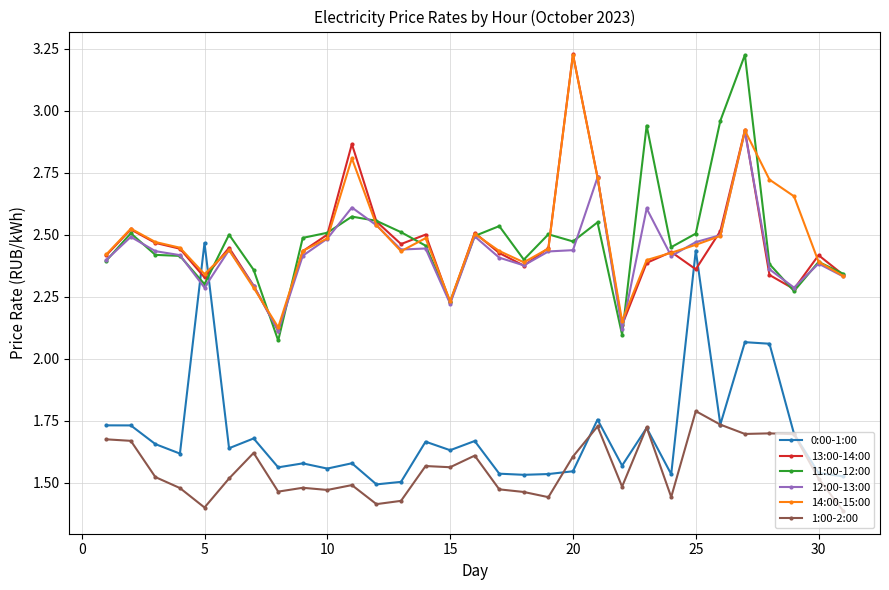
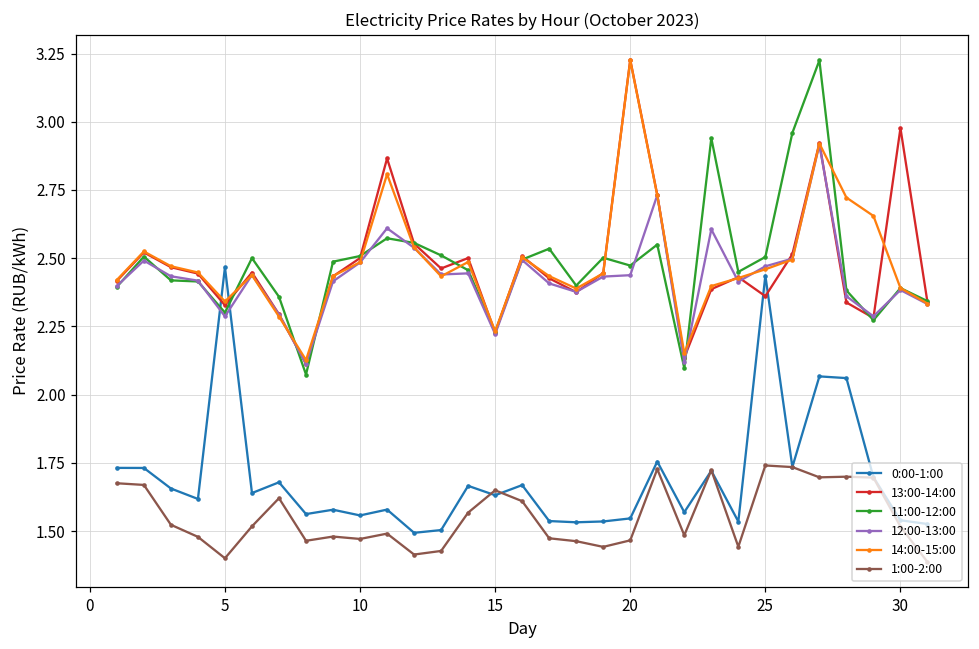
  {
    "0:00-1:00": {
      "5": 2.47,
      "10": 1.56,
      "15": 1.63,
      "20": 1.55,
      "25": 2.44
    },
    "13:00-14:00": {
      "5": 2.33,
      "25": 2.36,
-     "30": 2.42
+     "30": 2.98
    },
    "11:00-12:00": {
      "5": 2.30,
      "20": 2.47,
      "25": 2.50
    },
    "12:00-13:00": {
      "5": 2.29,
      "20": 2.44,
      "25": 2.47
    },
    "14:00-15:00": {
      "5": 2.34,
      "25": 2.46
    },
    "1:00-2:00": {
      "5": 1.40,
      "10": 1.47,
-     "15": 1.56,
-     "20": 1.61,
-     "25": 1.79
+     "15": 1.65,
+     "20": 1.47,
+     "25": 1.74
    }
  }
